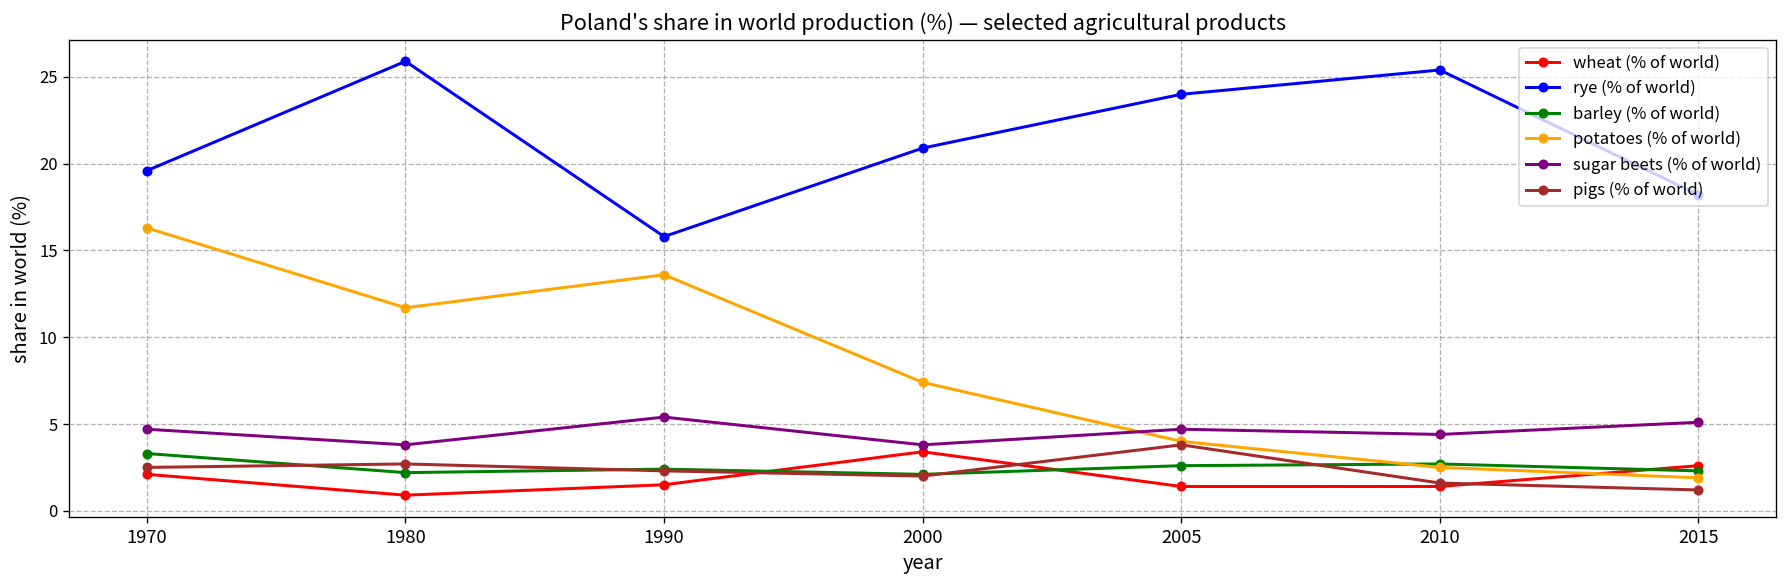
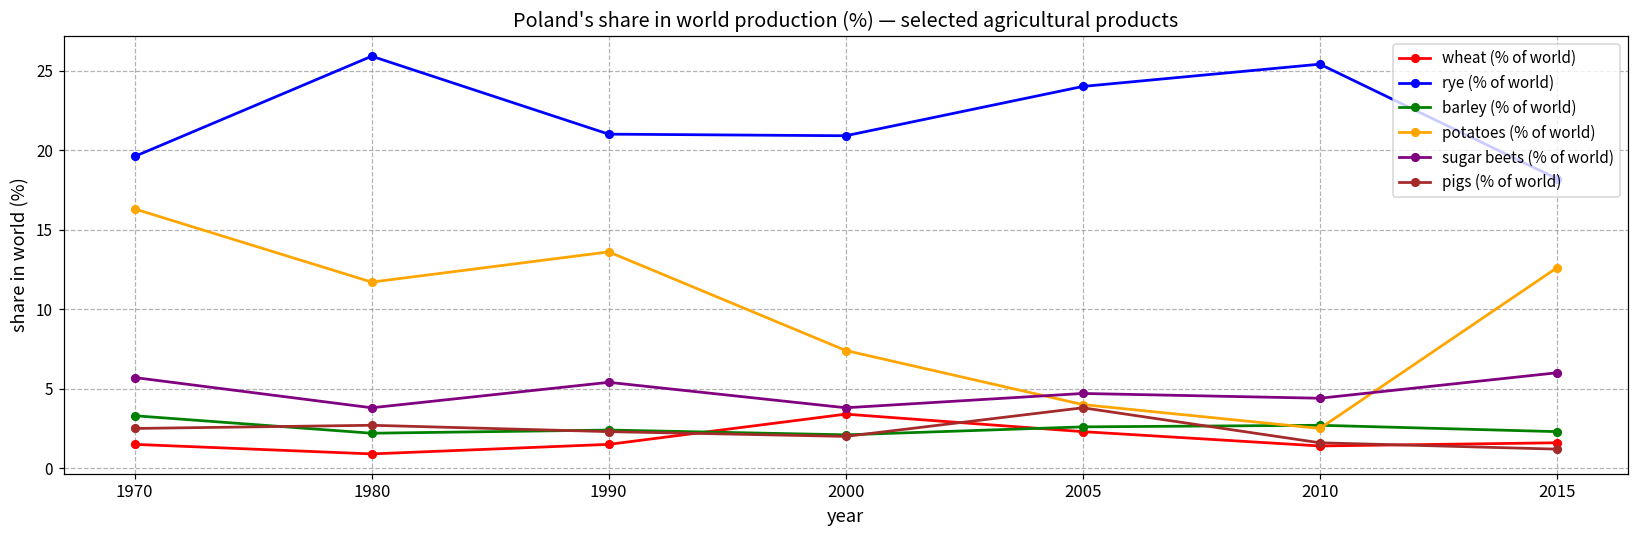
  {
    "wheat (% of world)": {
-     "1970": 2.1,
+     "1970": 1.5,
      "1980": 0.9,
      "1990": 1.5,
      "2000": 3.4,
-     "2005": 1.4,
+     "2005": 2.3,
      "2010": 1.4,
-     "2015": 2.6
+     "2015": 1.6
    },
    "rye (% of world)": {
      "1970": 19.6,
      "1980": 25.9,
-     "1990": 15.8,
+     "1990": 21.0,
      "2000": 20.9,
      "2005": 24.0,
      "2010": 25.4
    },
    "barley (% of world)": {
      "1970": 3.3,
      "1980": 2.2,
      "2005": 2.6,
      "2010": 2.7,
      "2015": 2.3
    },
    "potatoes (% of world)": {
      "1970": 16.3,
      "1980": 11.7,
      "1990": 13.6,
      "2000": 7.4,
      "2005": 4.0,
      "2010": 2.5,
-     "2015": 1.9
+     "2015": 12.6
    },
    "sugar beets (% of world)": {
-     "1970": 4.7,
+     "1970": 5.7,
      "1980": 3.8,
      "1990": 5.4,
      "2000": 3.8,
      "2005": 4.7,
      "2010": 4.4,
-     "2015": 5.1
+     "2015": 6.0
    },
    "pigs (% of world)": {
      "1970": 2.5,
      "1980": 2.7,
      "2005": 3.8,
      "2010": 1.6,
      "2015": 1.2
    }
  }
